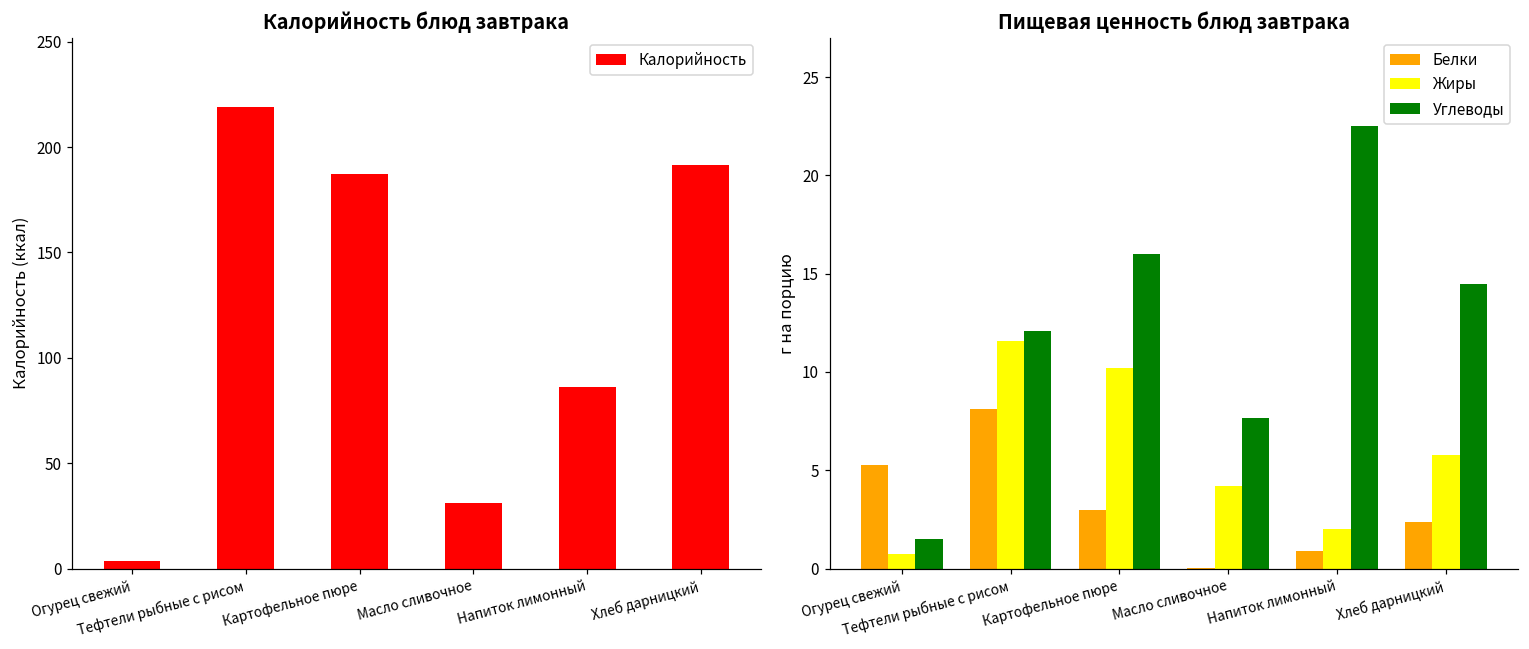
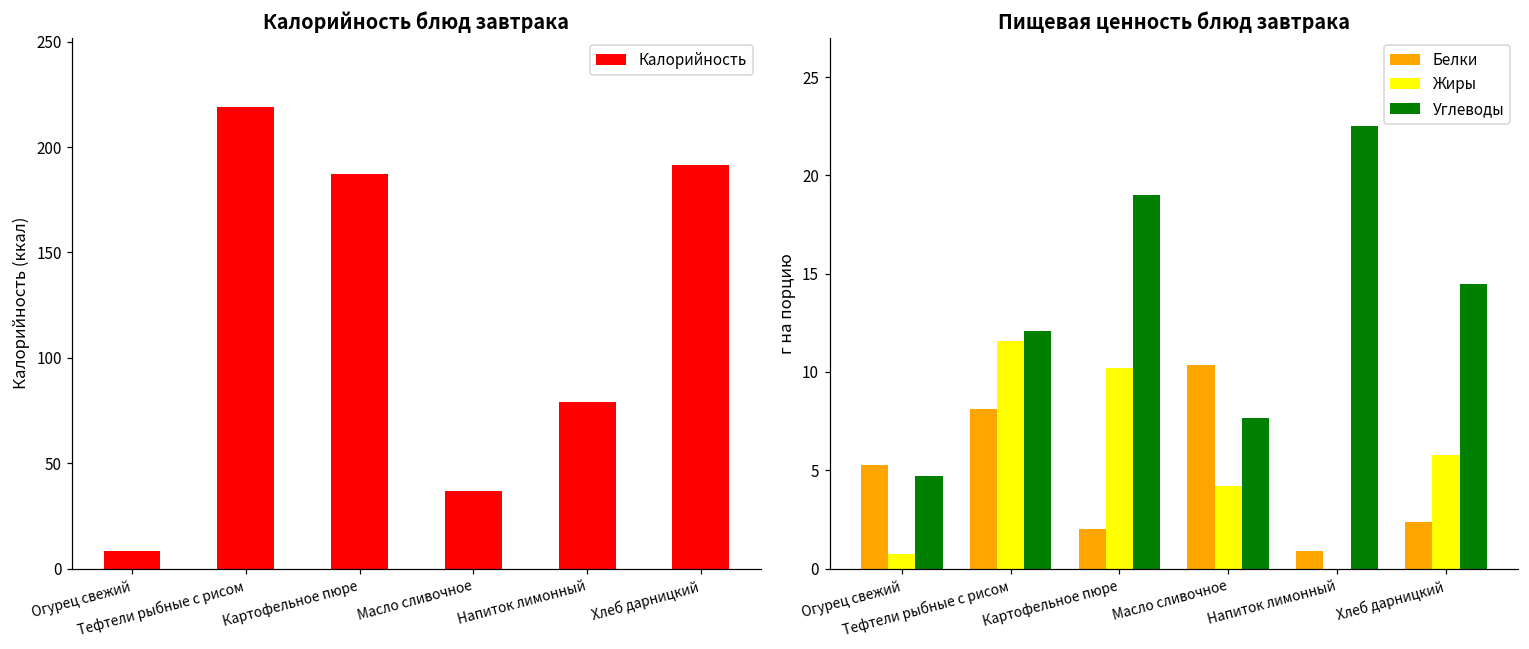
  {
    "Калорийность блюд завтрака": {
-     "Огурец свежий": 4,
+     "Огурец свежий": 9,
      "Тефтели рыбные с рисом": 219,
      "Картофельное пюре": 187,
-     "Масло сливочное": 31,
-     "Напиток лимонный": 86,
+     "Масло сливочное": 37,
+     "Напиток лимонный": 79,
      "Хлеб дарницкий": 192
    },
    "Пищевая ценность блюд завтрака": {
      "Белки": {
        "Огурец свежий": 5.3,
        "Тефтели рыбные с рисом": 8.1,
-       "Картофельное пюре": 3,
-       "Масло сливочное": 0.0,
+       "Картофельное пюре": 2,
+       "Масло сливочное": 10.4,
        "Напиток лимонный": 0.9,
        "Хлеб дарницкий": 2.4
      },
      "Жиры": {
        "Огурец свежий": 0.7,
        "Тефтели рыбные с рисом": 11.6,
        "Картофельное пюре": 10.2,
        "Масло сливочное": 4.2,
-       "Напиток лимонный": 2,
+       "Напиток лимонный": 0,
        "Хлеб дарницкий": 5.8
      },
      "Углеводы": {
-       "Огурец свежий": 1.5,
+       "Огурец свежий": 4.7,
        "Тефтели рыбные с рисом": 12.1,
-       "Картофельное пюре": 16,
+       "Картофельное пюре": 19,
        "Масло сливочное": 7.7,
        "Напиток лимонный": 22.5,
        "Хлеб дарницкий": 14.5
      }
    }
  }
